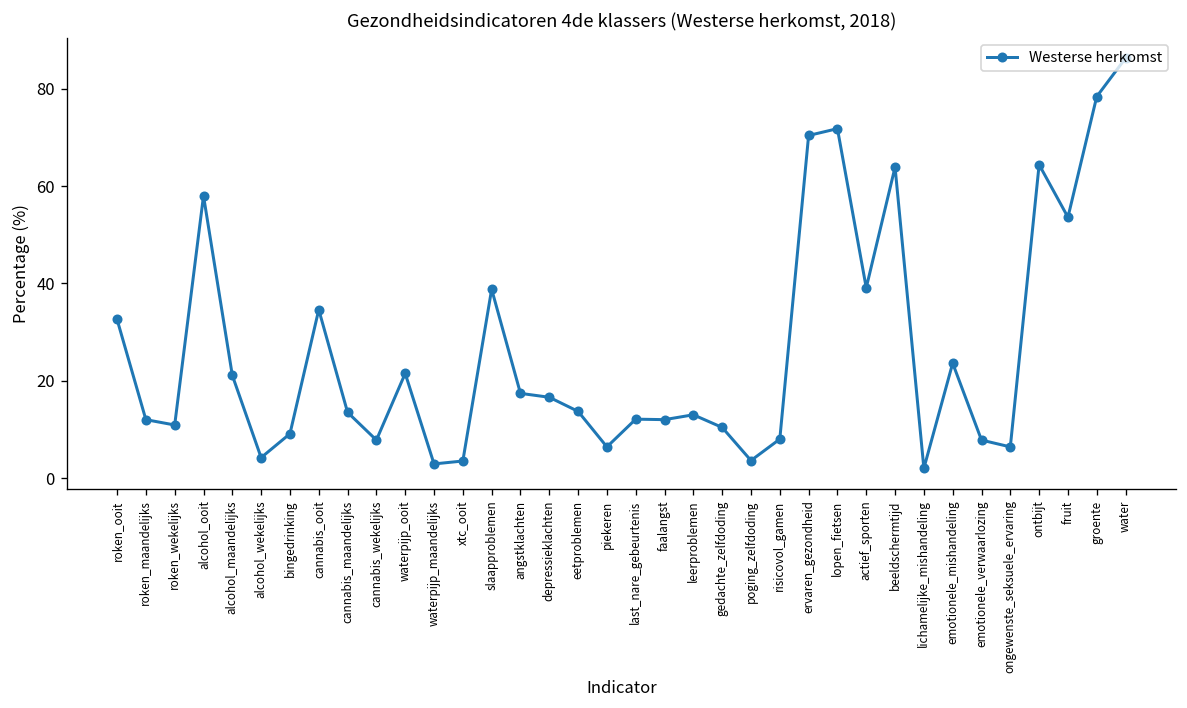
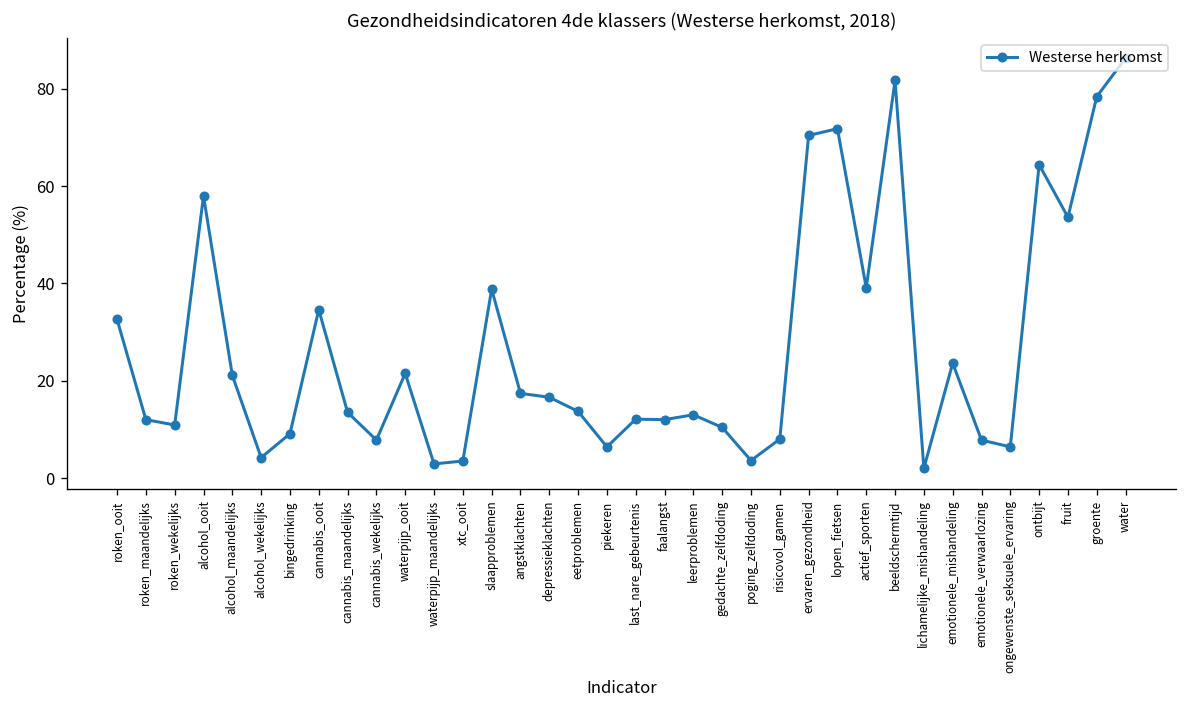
  {
    "roken_ooit": 33,
    "roken_maandelijks": 12,
    "roken_wekelijks": 11,
    "alcohol_ooit": 58,
    "alcohol_maandelijks": 21,
    "alcohol_wekelijks": 4,
    "bingedrinking": 9,
    "cannabis_ooit": 35,
    "cannabis_maandelijks": 14,
    "cannabis_wekelijks": 8,
    "waterpijp_ooit": 22,
    "waterpijp_maandelijks": 3,
    "xtc_ooit": 4,
    "slaapproblemen": 39,
    "angstklachten": 17,
    "depressieklachten": 17,
    "eetproblemen": 14,
    "piekeren": 6,
    "last_nare_gebeurtenis": 12,
    "faalangst": 12,
    "leerproblemen": 13,
    "gedachte_zelfdoding": 10,
    "poging_zelfdoding": 4,
    "risicovol_gamen": 8,
    "ervaren_gezondheid": 70,
    "lopen_fietsen": 72,
    "actief_sporten": 39,
-   "beeldschermtijd": 64,
+   "beeldschermtijd": 82,
    "lichamelijke_mishandeling": 2,
    "emotionele_mishandeling": 24,
    "emotionele_verwaarlozing": 8,
    "ongewenste_seksuele_ervaring": 6,
    "ontbijt": 64,
    "fruit": 54,
    "groente": 78
  }
